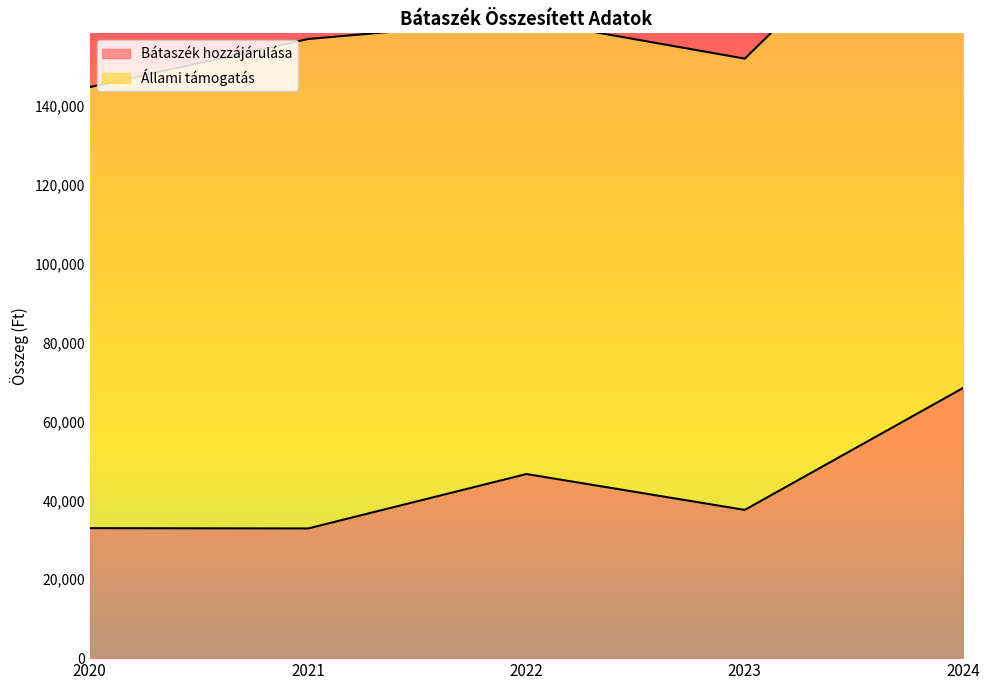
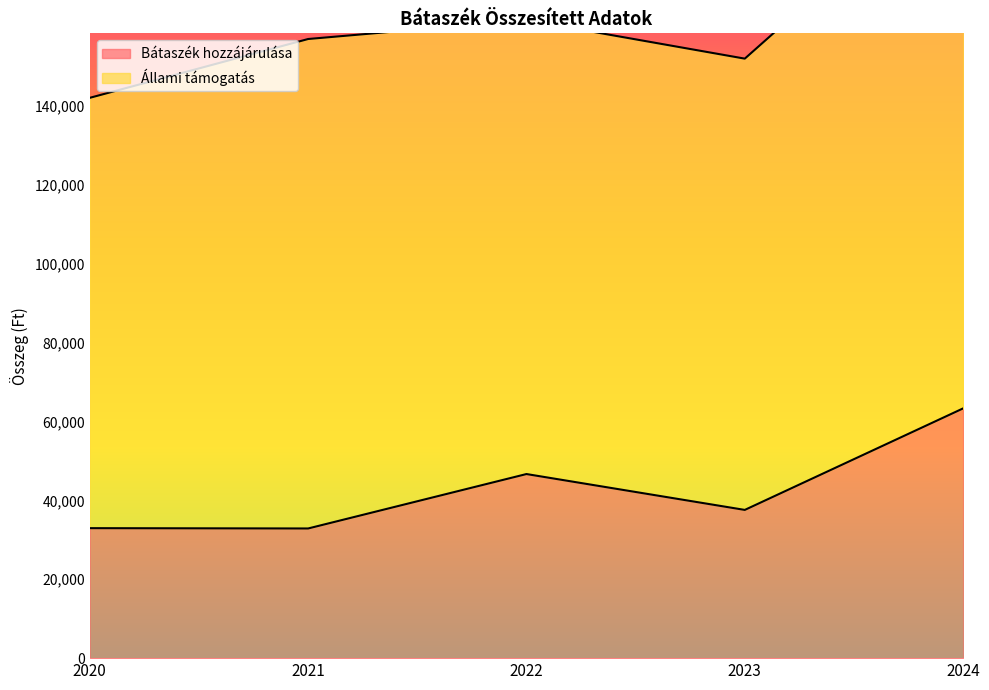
  {
    "Bátaszék hozzájárulása": {
      "2020": "33,000",
      "2021": "33,000",
      "2022": "47,000",
      "2023": "38,000",
-     "2024": "68,000"
+     "2024": "63,000"
    },
    "Állami támogatás": {
-     "2020": "112,000",
+     "2020": "109,000",
      "2021": "124,000",
      "2023": "114,000"
    }
  }
